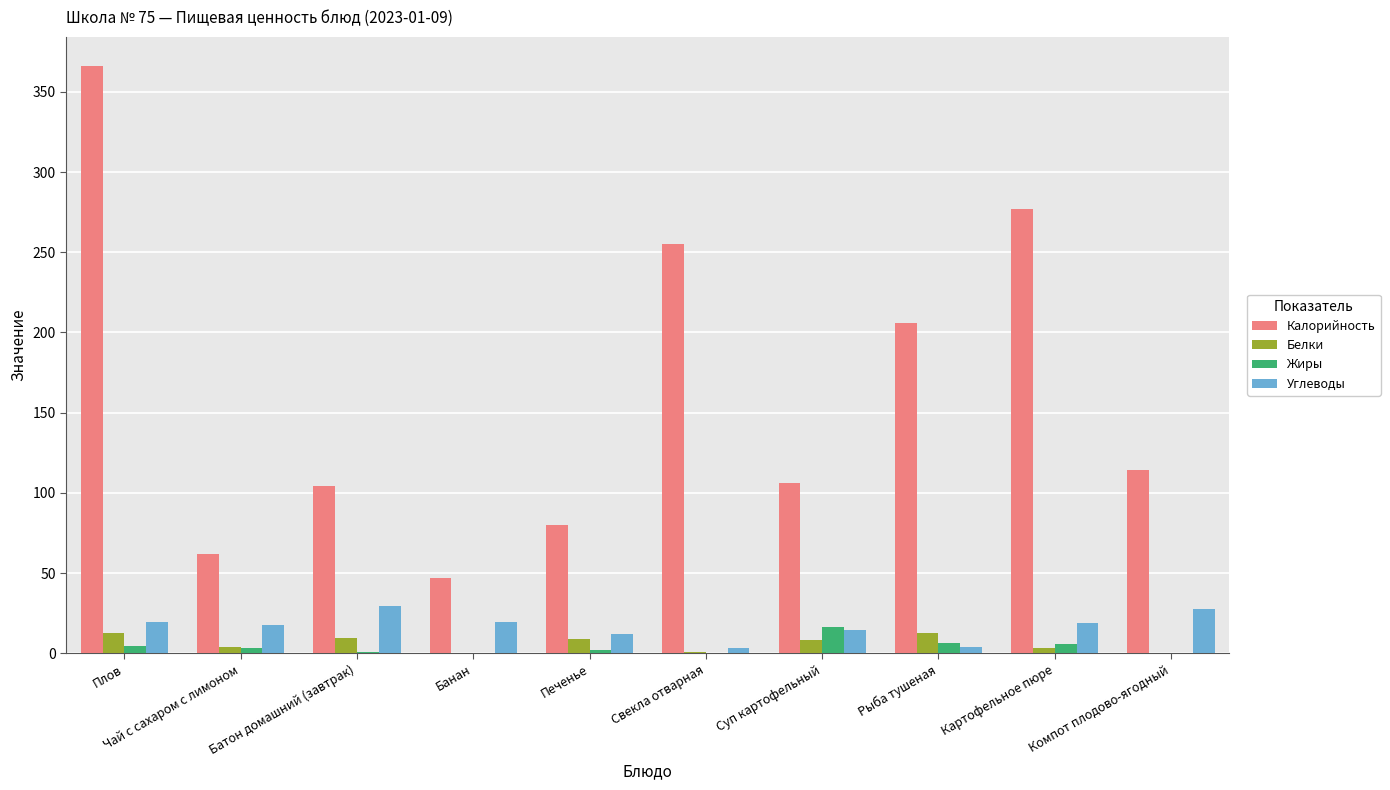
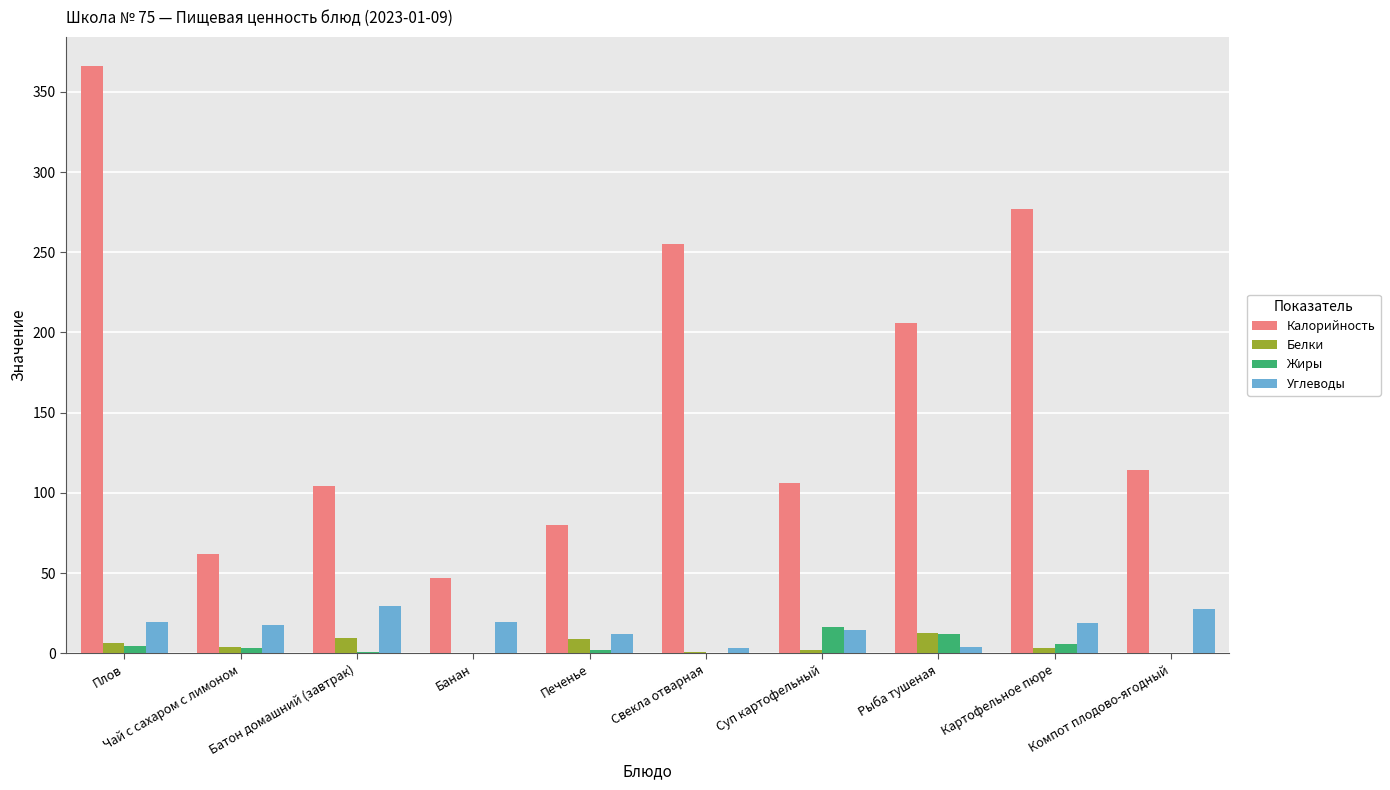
  {
    "Калорийность": {
      "Плов": 366,
      "Чай с сахаром с лимоном": 62,
      "Батон домашний (завтрак)": 104,
      "Банан": 47,
      "Печенье": 80,
      "Свекла отварная": 255,
      "Суп картофельный": 106,
      "Рыба тушеная": 206,
      "Картофельное пюре": 277,
      "Компот плодово-ягодный": 114
    },
    "Белки": {
-     "Плов": 13,
+     "Плов": 6,
      "Чай с сахаром с лимоном": 4,
      "Батон домашний (завтрак)": 10,
      "Печенье": 9,
-     "Суп картофельный": 8,
+     "Суп картофельный": 2,
      "Рыба тушеная": 13,
      "Картофельное пюре": 3
    },
    "Жиры": {
      "Плов": 5,
      "Чай с сахаром с лимоном": 4,
      "Печенье": 2,
      "Суп картофельный": 16,
-     "Рыба тушеная": 7,
+     "Рыба тушеная": 12,
      "Картофельное пюре": 6
    },
    "Углеводы": {
      "Плов": 20,
      "Чай с сахаром с лимоном": 18,
      "Батон домашний (завтрак)": 30,
      "Банан": 20,
      "Печенье": 12,
      "Свекла отварная": 3,
      "Суп картофельный": 14,
      "Рыба тушеная": 4,
      "Картофельное пюре": 19,
      "Компот плодово-ягодный": 28
    }
  }
